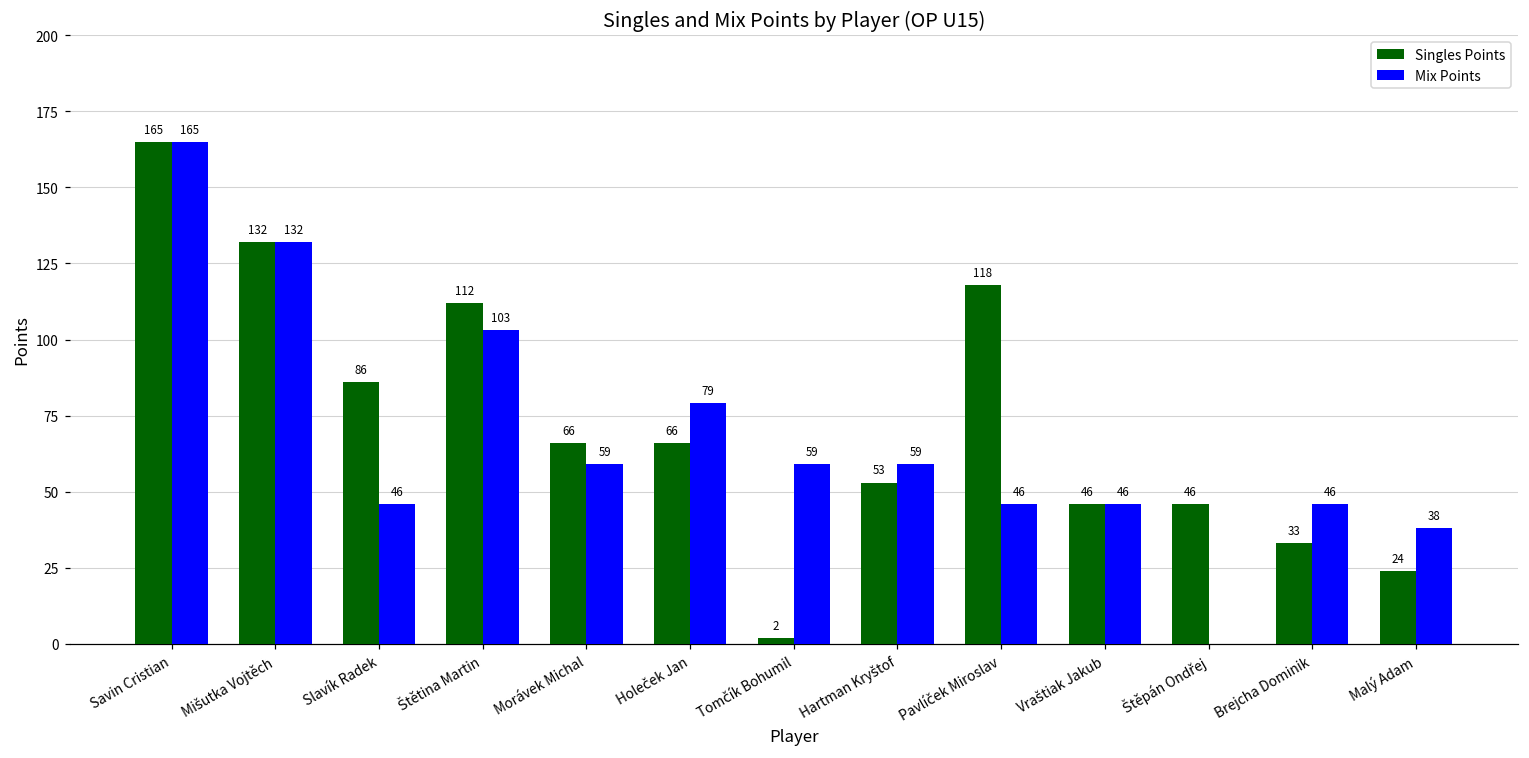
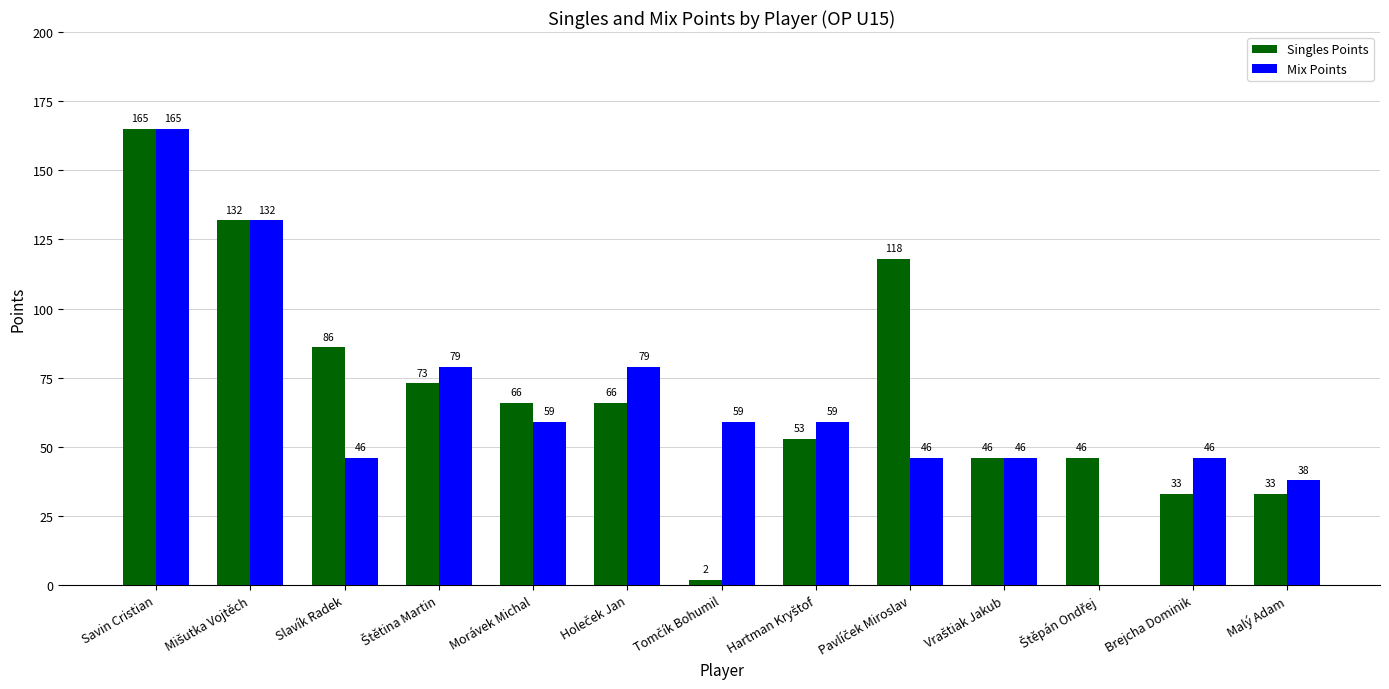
  {
    "Singles Points": {
      "Savin Cristian": 165,
      "Mišutka Vojtěch": 132,
      "Slavík Radek": 86,
-     "Štětina Martin": 112,
+     "Štětina Martin": 73,
      "Morávek Michal": 66,
      "Holeček Jan": 66,
      "Tomčík Bohumil": 2,
      "Hartman Kryštof": 53,
      "Pavlíček Miroslav": 118,
      "Vraštiak Jakub": 46,
      "Štěpán Ondřej": 46,
      "Brejcha Dominik": 33,
-     "Malý Adam": 24
+     "Malý Adam": 33
    },
    "Mix Points": {
      "Savin Cristian": 165,
      "Mišutka Vojtěch": 132,
      "Slavík Radek": 46,
-     "Štětina Martin": 103,
+     "Štětina Martin": 79,
      "Morávek Michal": 59,
      "Holeček Jan": 79,
      "Tomčík Bohumil": 59,
      "Hartman Kryštof": 59,
      "Pavlíček Miroslav": 46,
      "Vraštiak Jakub": 46,
      "Brejcha Dominik": 46,
      "Malý Adam": 38
    }
  }
